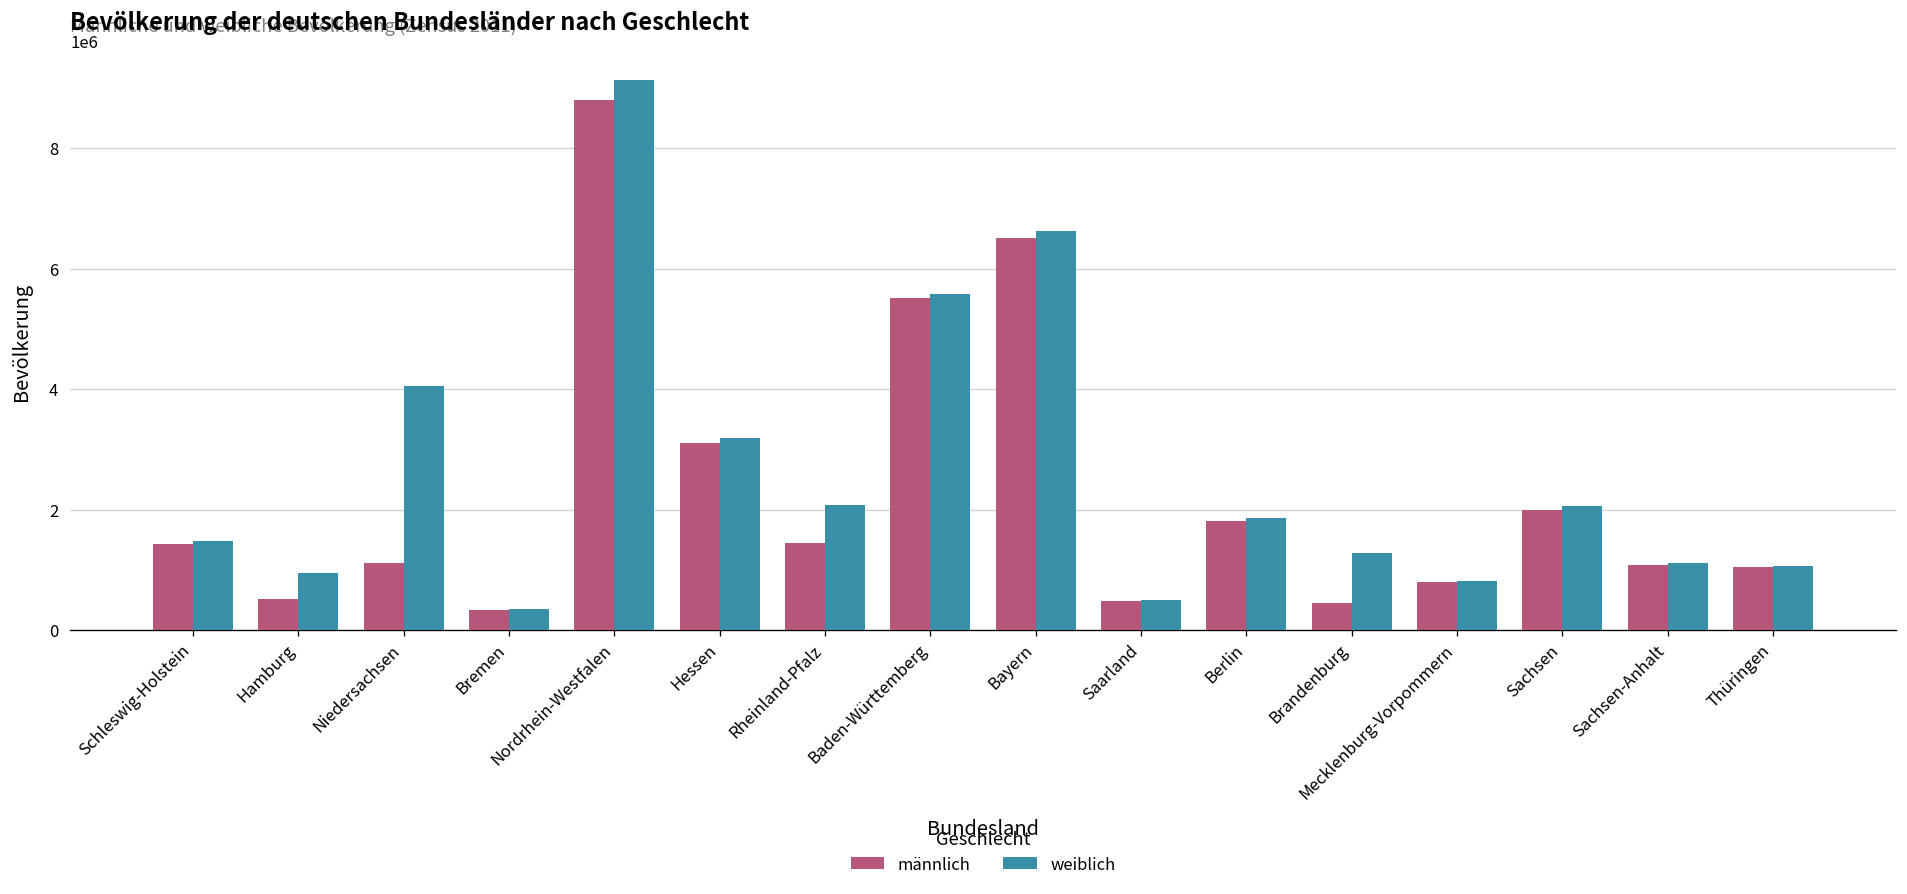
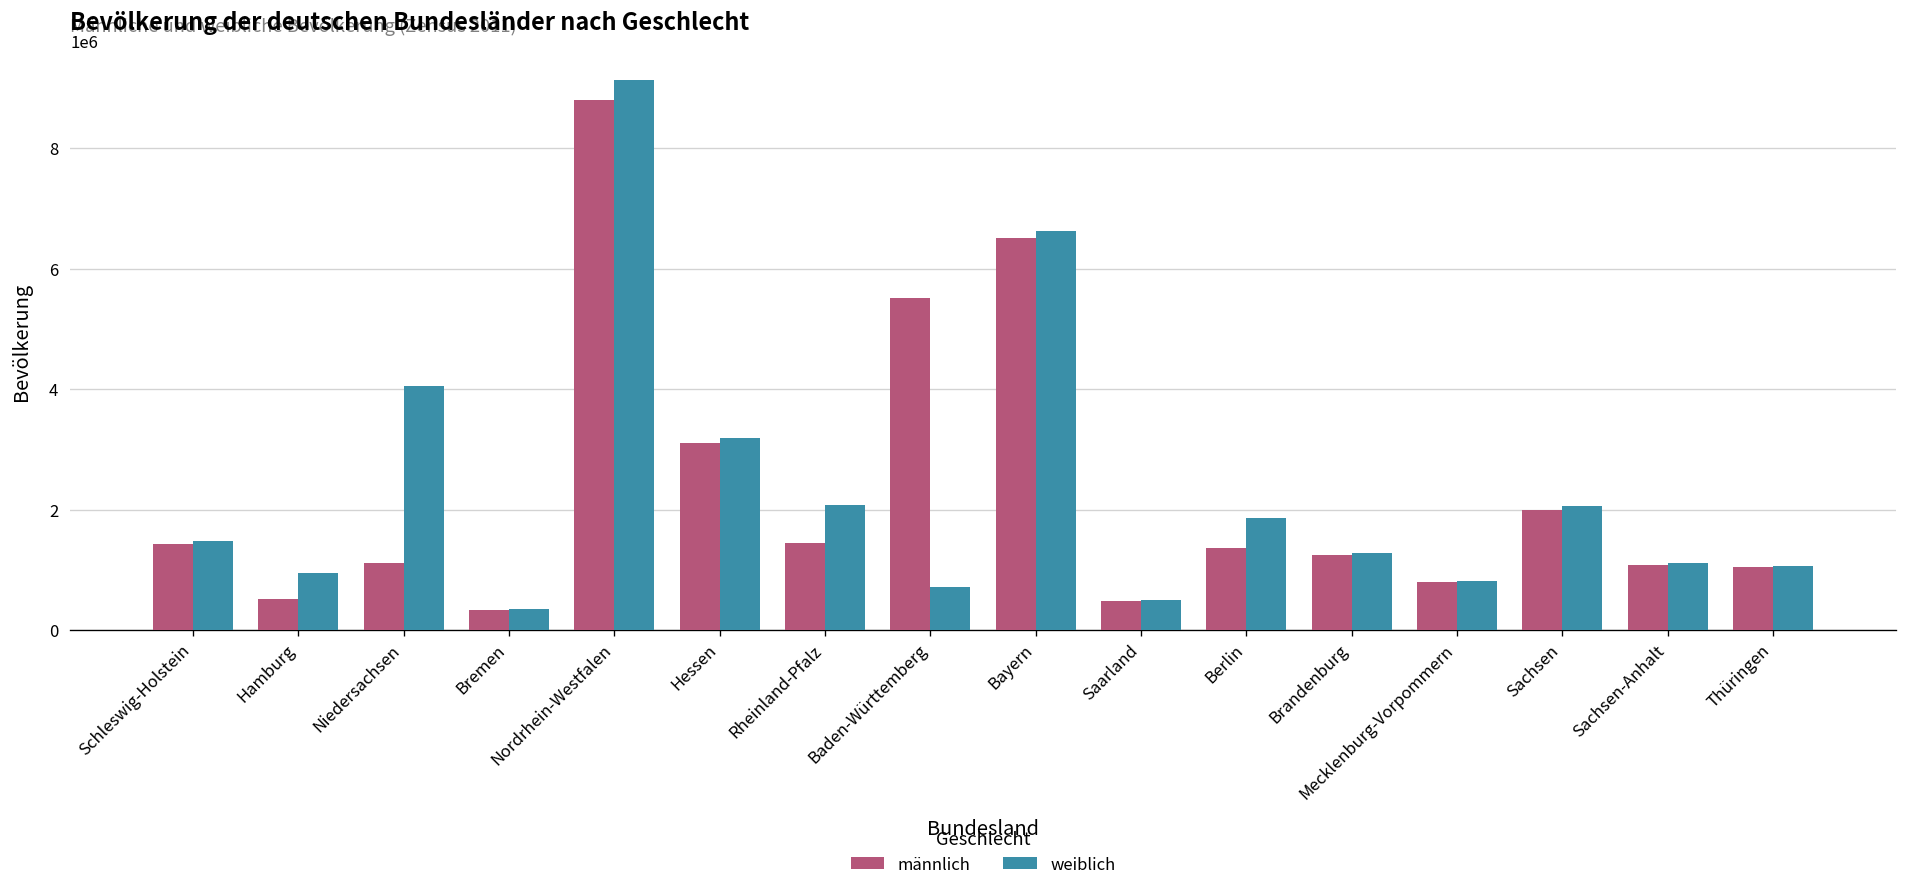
  {
    "männlich": {
      "Schleswig-Holstein": 1400000,
      "Hamburg": 500000,
      "Niedersachsen": 1100000,
      "Bremen": 300000,
      "Nordrhein-Westfalen": 8800000,
      "Hessen": 3100000,
      "Rheinland-Pfalz": 1500000,
      "Baden-Württemberg": 5500000,
      "Bayern": 6500000,
      "Saarland": 500000,
-     "Berlin": 1800000,
-     "Brandenburg": 400000,
+     "Berlin": 1400000,
+     "Brandenburg": 1200000,
      "Mecklenburg-Vorpommern": 800000,
      "Sachsen": 2000000,
      "Sachsen-Anhalt": 1100000,
      "Thüringen": 1000000
    },
    "weiblich": {
      "Schleswig-Holstein": 1500000,
      "Hamburg": 900000,
      "Niedersachsen": 4100000,
      "Bremen": 300000,
      "Nordrhein-Westfalen": 9100000,
      "Hessen": 3200000,
      "Rheinland-Pfalz": 2100000,
-     "Baden-Württemberg": 5600000,
+     "Baden-Württemberg": 700000,
      "Bayern": 6600000,
      "Saarland": 500000,
      "Berlin": 1900000,
      "Brandenburg": 1300000,
      "Mecklenburg-Vorpommern": 800000,
      "Sachsen": 2100000,
      "Sachsen-Anhalt": 1100000,
      "Thüringen": 1100000
    }
  }
